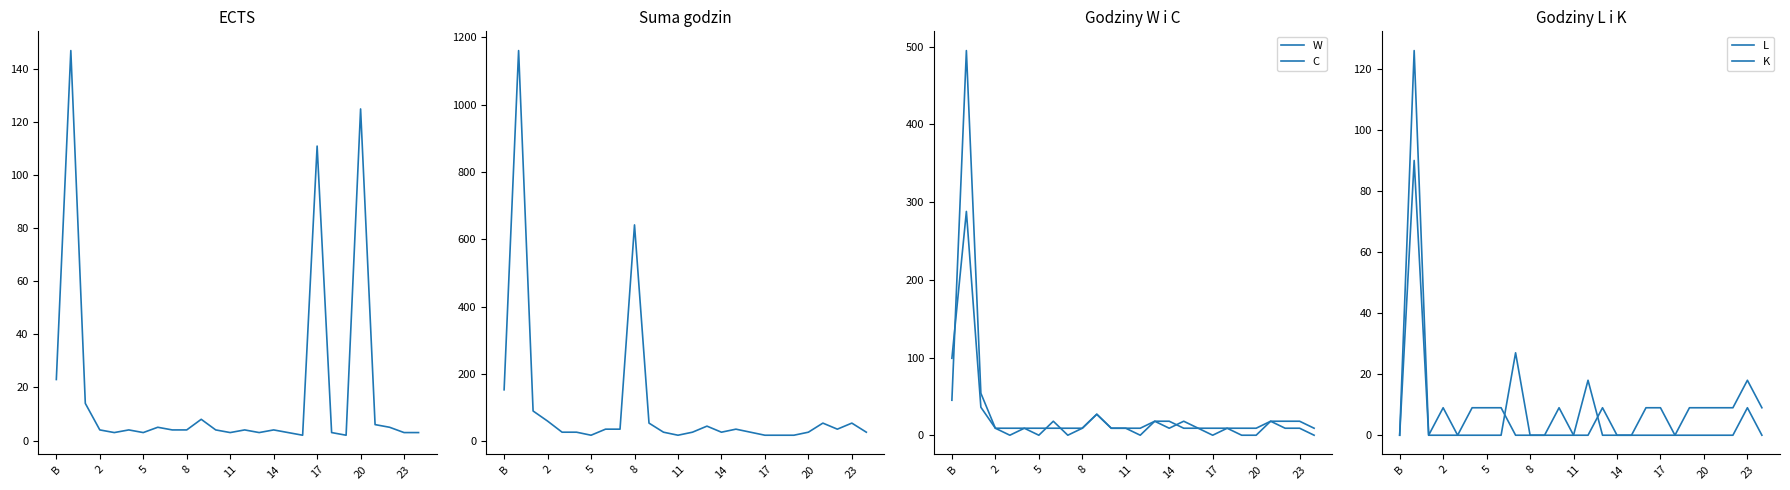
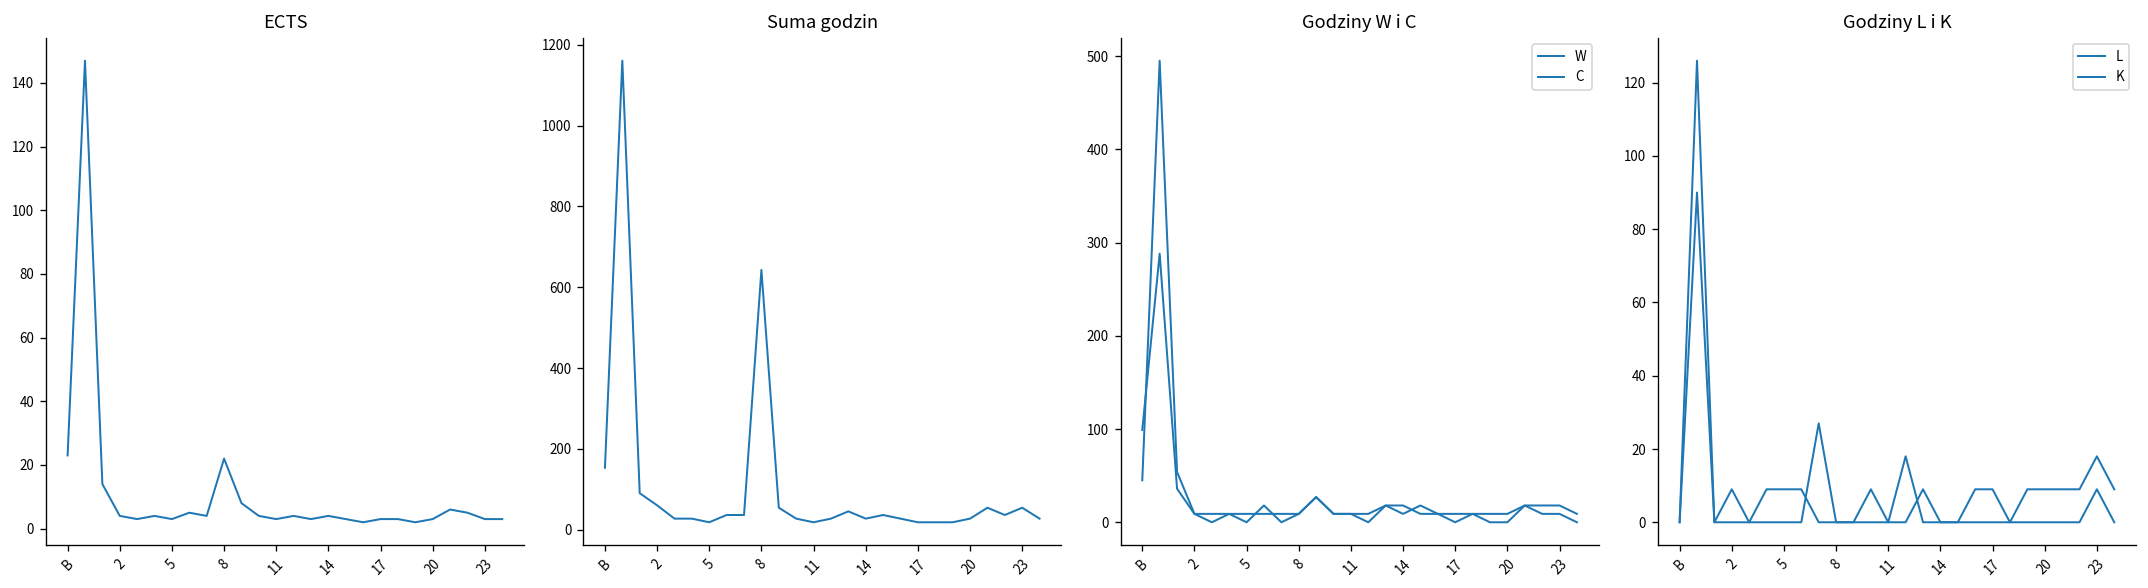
  {
    "ECTS": {
      "B": 23,
      "2": 4,
      "5": 3,
-     "8": 4,
+     "8": 22,
      "11": 3,
      "14": 4,
-     "17": 111,
-     "20": 125,
+     "17": 3,
+     "20": 3,
      "23": 3
    },
    "Suma godzin": {
      "B": 150,
      "2": 60,
      "5": 20,
      "8": 640,
      "11": 20,
      "14": 30,
      "17": 20,
      "20": 30,
      "23": 50
    }
  }
